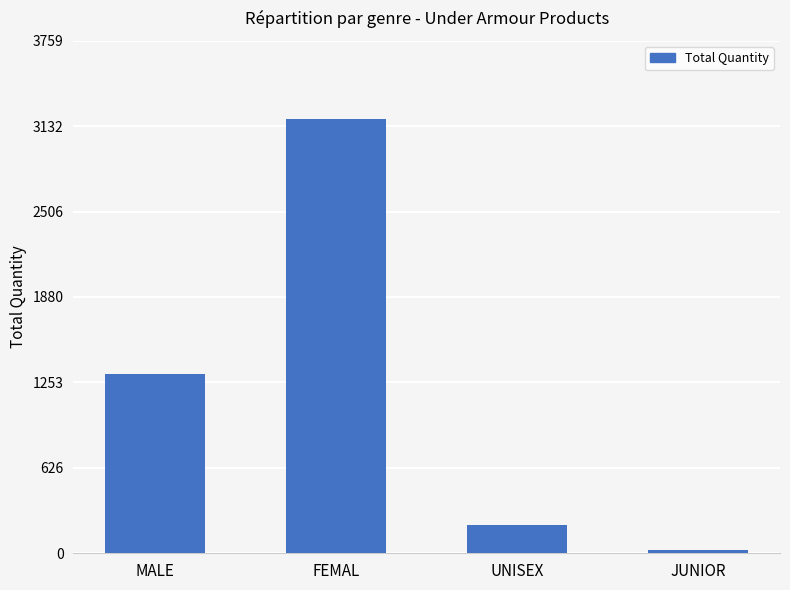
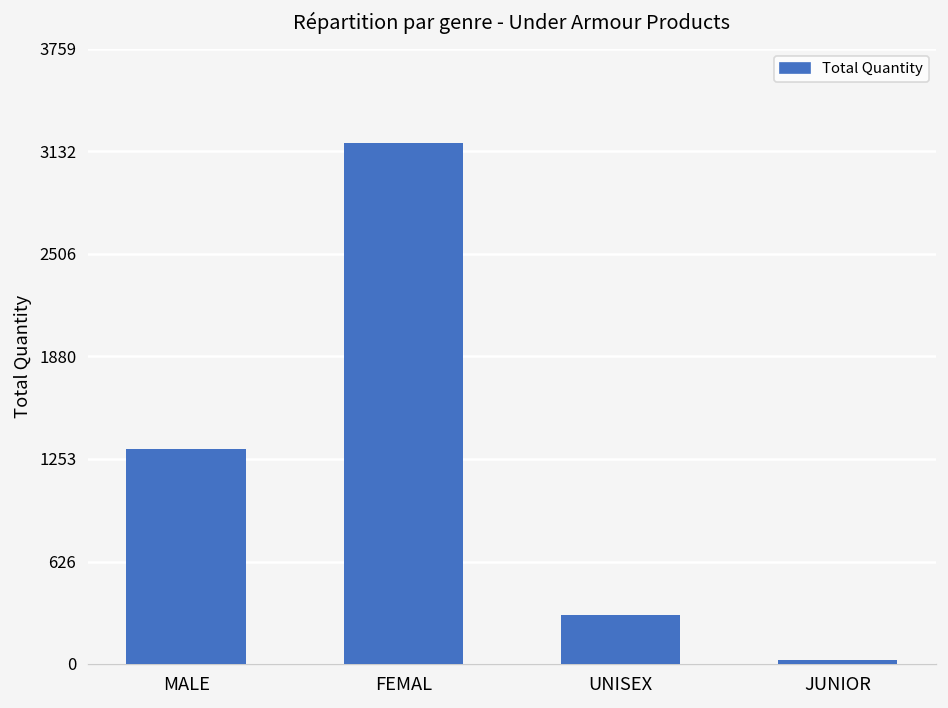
  {
    "MALE": 1320,
    "FEMAL": 3190,
-   "UNISEX": 200,
+   "UNISEX": 300,
    "JUNIOR": 20
  }
